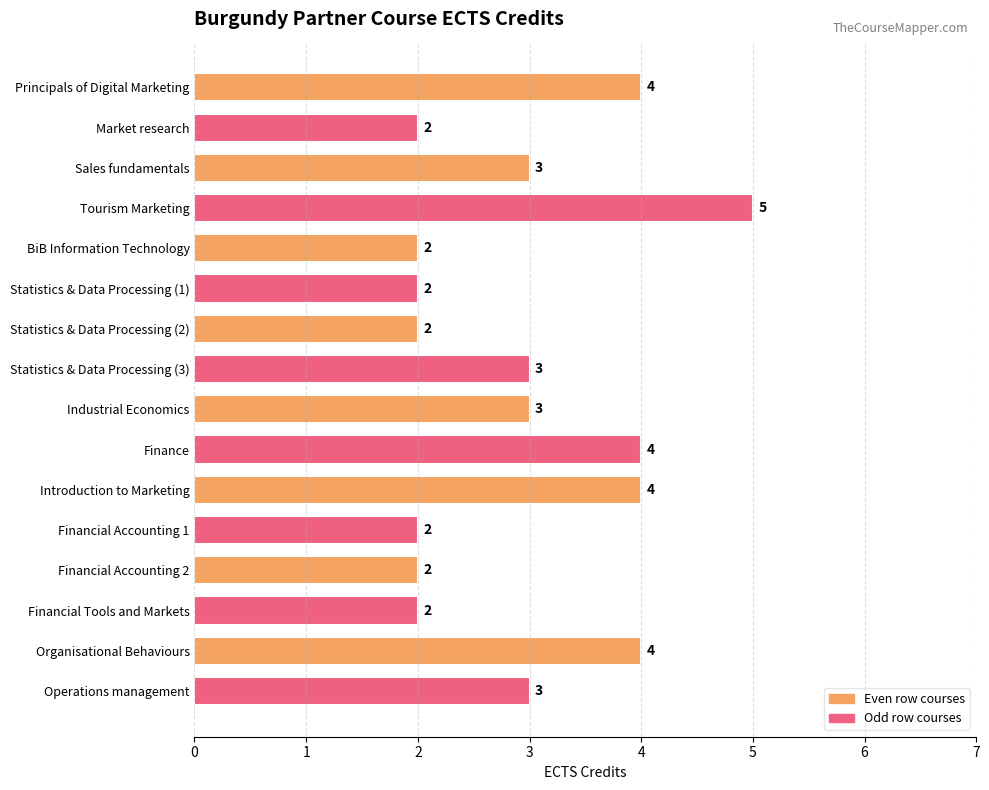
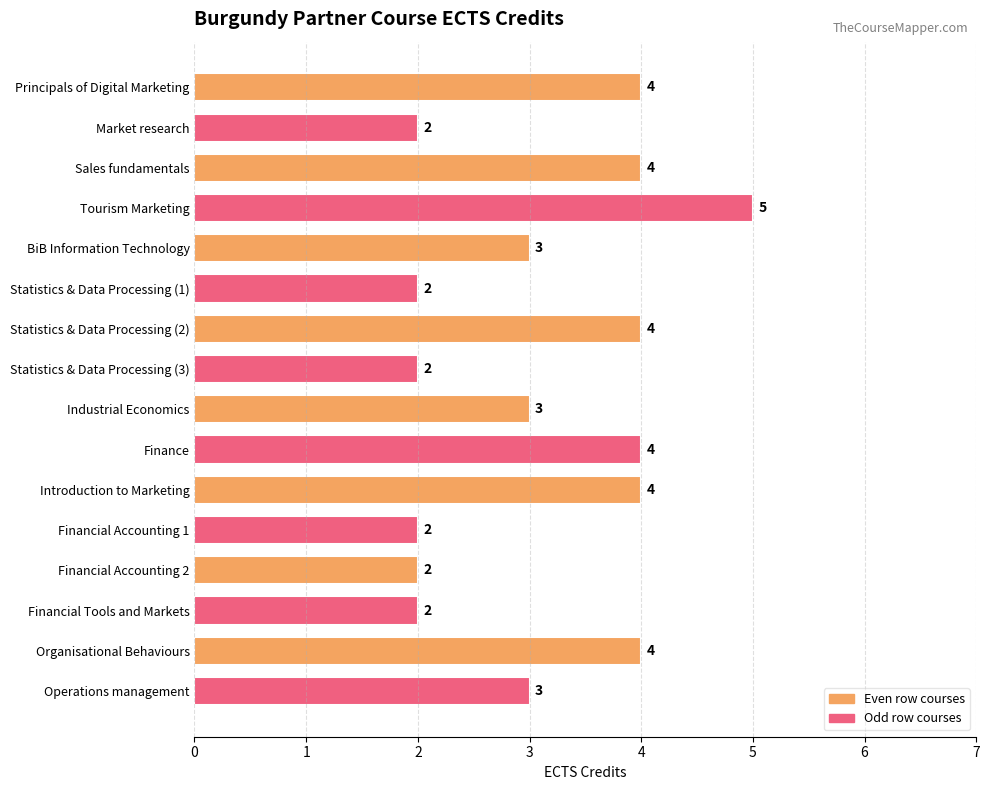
  {
    "Principals of Digital Marketing": 4,
    "Market research": 2,
-   "Sales fundamentals": 3,
+   "Sales fundamentals": 4,
    "Tourism Marketing": 5,
-   "BiB Information Technology": 2,
+   "BiB Information Technology": 3,
    "Statistics & Data Processing (1)": 2,
-   "Statistics & Data Processing (2)": 2,
-   "Statistics & Data Processing (3)": 3,
+   "Statistics & Data Processing (2)": 4,
+   "Statistics & Data Processing (3)": 2,
    "Industrial Economics": 3,
    "Finance": 4,
    "Introduction to Marketing": 4,
    "Financial Accounting 1": 2,
    "Financial Accounting 2": 2,
    "Financial Tools and Markets": 2,
    "Organisational Behaviours": 4,
    "Operations management": 3
  }
